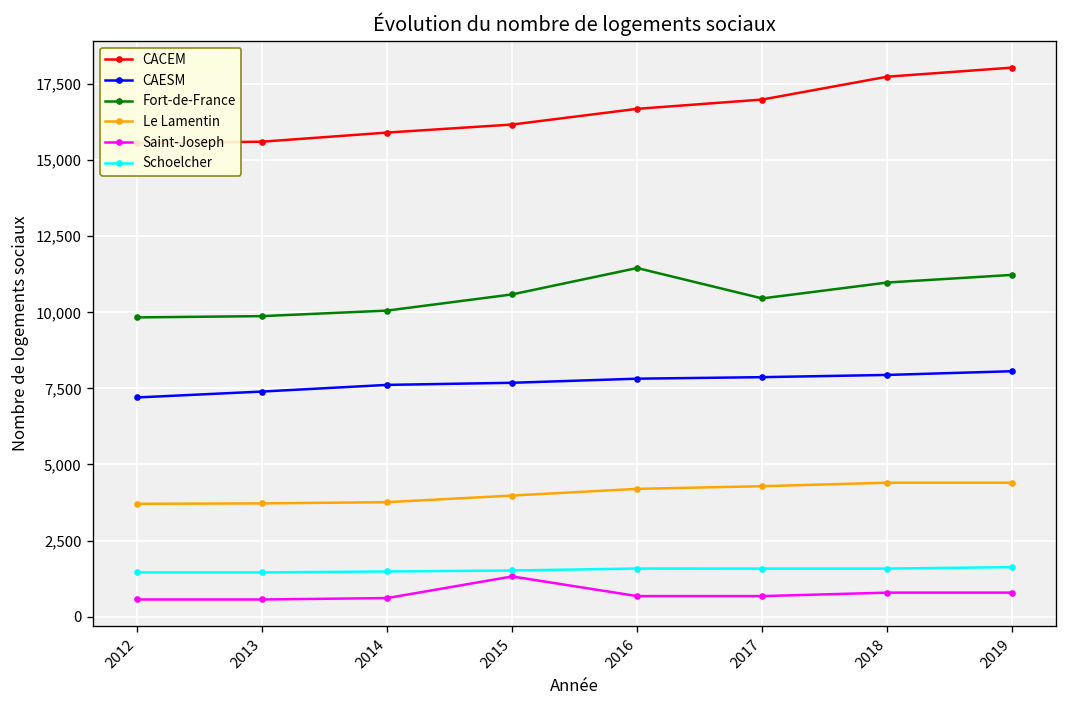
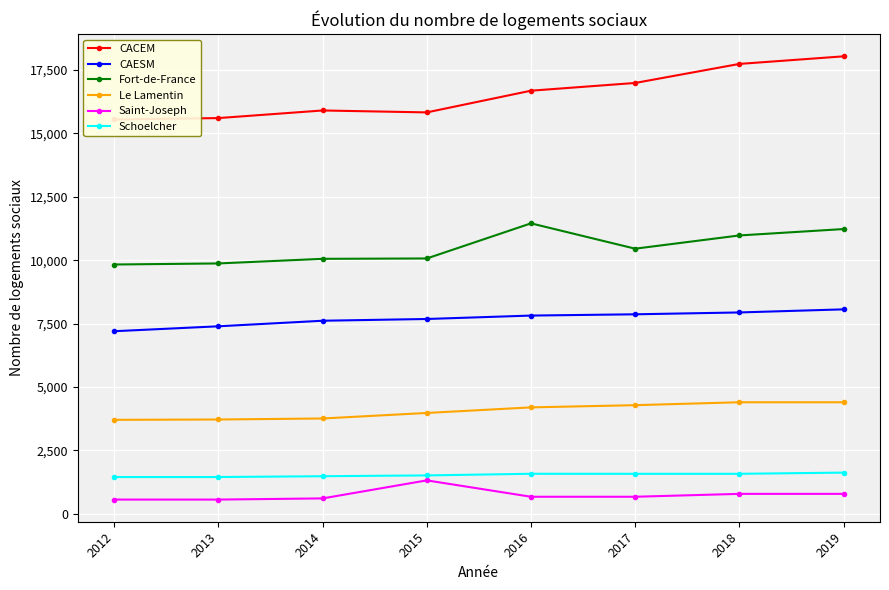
  {
    "CACEM": {
      "2013": "15,600",
      "2014": "15,900",
-     "2015": "16,200",
+     "2015": "15,800",
      "2016": "16,700",
      "2017": "17,000",
      "2018": "17,700",
      "2019": "18,000"
    },
    "CAESM": {
      "2012": "7,200",
      "2013": "7,400",
      "2014": "7,600",
      "2015": "7,700",
      "2016": "7,800",
      "2017": "7,900",
      "2018": "7,900",
      "2019": "8,100"
    },
    "Fort-de-France": {
      "2012": "9,800",
      "2013": "9,900",
      "2014": "10,100",
-     "2015": "10,600",
+     "2015": "10,100",
      "2016": "11,500",
      "2017": "10,500",
      "2018": "11,000",
      "2019": "11,200"
    },
    "Le Lamentin": {
      "2012": "3,700",
      "2013": "3,700",
      "2014": "3,800",
      "2015": "4,000",
      "2016": "4,200",
      "2017": "4,300",
      "2018": "4,400",
      "2019": "4,400"
    },
    "Saint-Joseph": {
      "2012": "600",
      "2013": "600",
      "2014": "600",
      "2015": "1,300",
      "2016": "700",
      "2017": "700",
      "2018": "800",
      "2019": "800"
    },
    "Schoelcher": {
      "2012": "1,500",
      "2013": "1,500",
      "2014": "1,500",
      "2015": "1,500",
      "2016": "1,600",
      "2017": "1,600",
      "2018": "1,600",
      "2019": "1,600"
    }
  }
